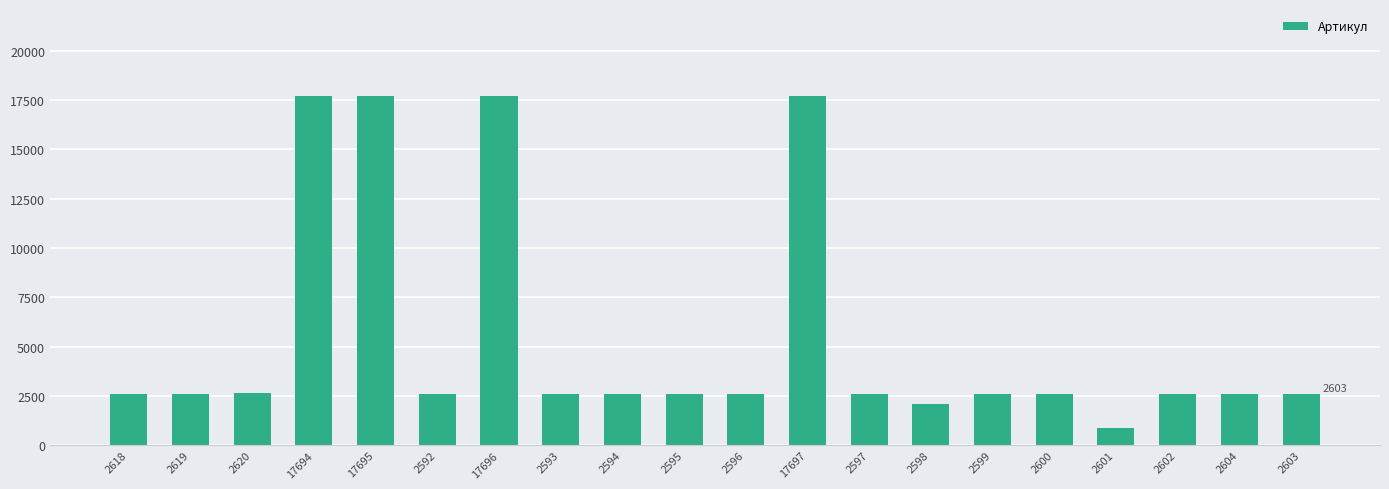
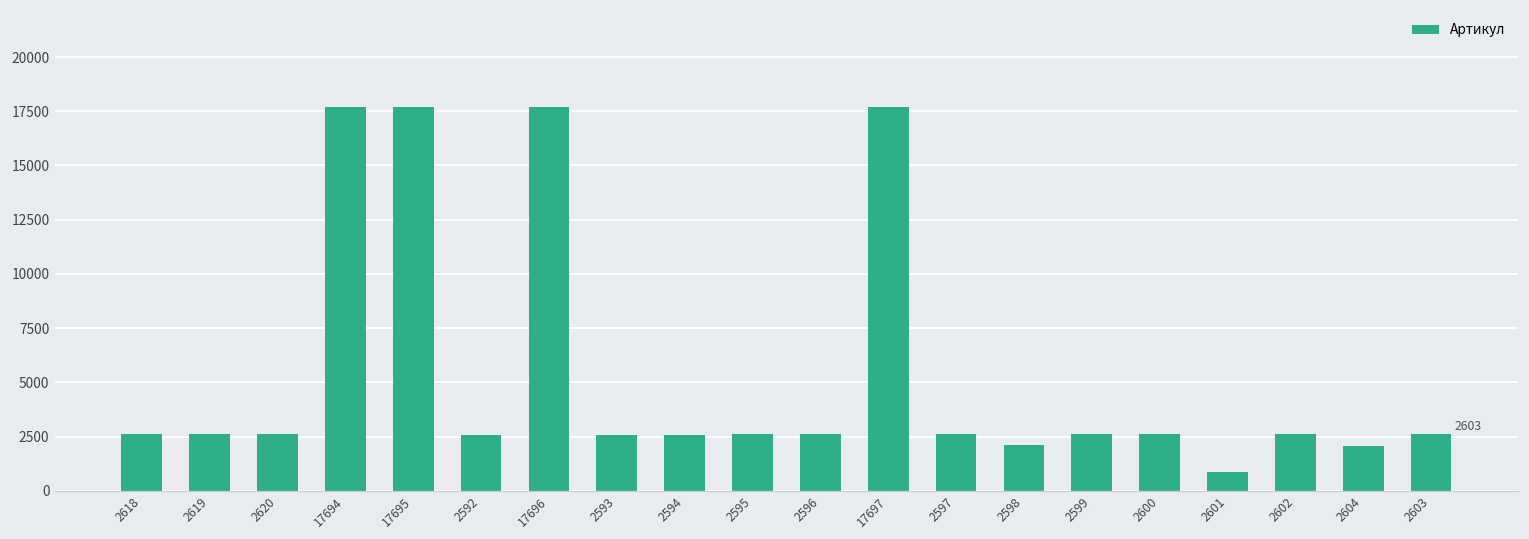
  {
    "2618": 2600,
    "2619": 2600,
    "2620": 2600,
    "17694": 17700,
    "17695": 17700,
    "2592": 2600,
    "17696": 17700,
    "2593": 2600,
    "2594": 2600,
    "2595": 2600,
    "2596": 2600,
    "17697": 17700,
    "2597": 2600,
    "2598": 2100,
    "2599": 2600,
    "2600": 2600,
    "2601": 900,
    "2602": 2600,
-   "2604": 2600
+   "2604": 2100
  }
